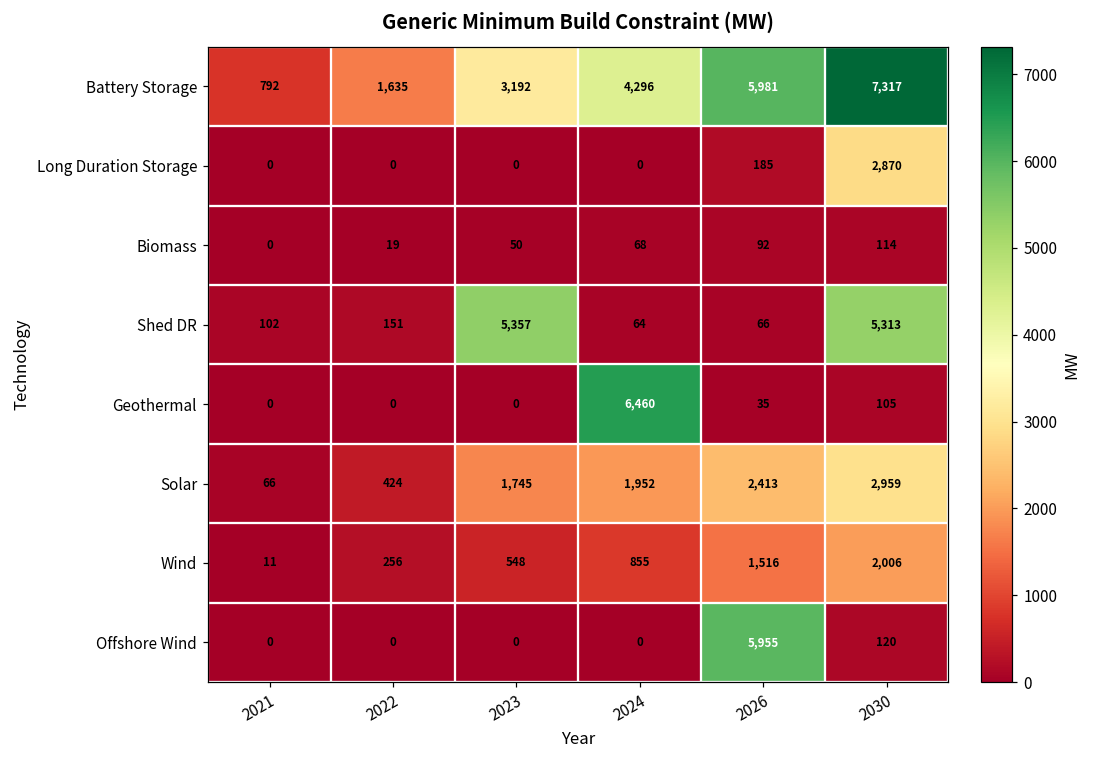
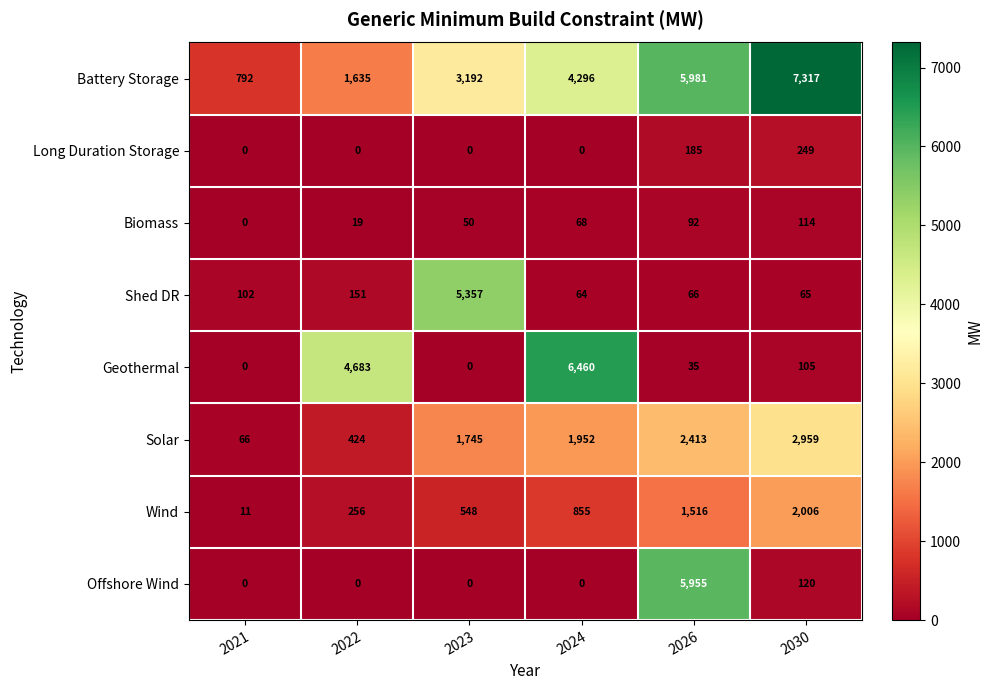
  {
    "Battery Storage": {
      "2021": "792",
      "2022": "1,635",
      "2023": "3,192",
      "2024": "4,296",
      "2026": "5,981",
      "2030": "7,317"
    },
    "Long Duration Storage": {
      "2021": "0",
      "2022": "0",
      "2023": "0",
      "2024": "0",
      "2026": "185",
-     "2030": "2,870"
+     "2030": "249"
    },
    "Biomass": {
      "2021": "0",
      "2022": "19",
      "2023": "50",
      "2024": "68",
      "2026": "92",
      "2030": "114"
    },
    "Shed DR": {
      "2021": "102",
      "2022": "151",
      "2023": "5,357",
      "2024": "64",
      "2026": "66",
-     "2030": "5,313"
+     "2030": "65"
    },
    "Geothermal": {
      "2021": "0",
-     "2022": "0",
+     "2022": "4,683",
      "2023": "0",
      "2024": "6,460",
      "2026": "35",
      "2030": "105"
    },
    "Solar": {
      "2021": "66",
      "2022": "424",
      "2023": "1,745",
      "2024": "1,952",
      "2026": "2,413",
      "2030": "2,959"
    },
    "Wind": {
      "2021": "11",
      "2022": "256",
      "2023": "548",
      "2024": "855",
      "2026": "1,516",
      "2030": "2,006"
    },
    "Offshore Wind": {
      "2021": "0",
      "2022": "0",
      "2023": "0",
      "2024": "0",
      "2026": "5,955",
      "2030": "120"
    }
  }
